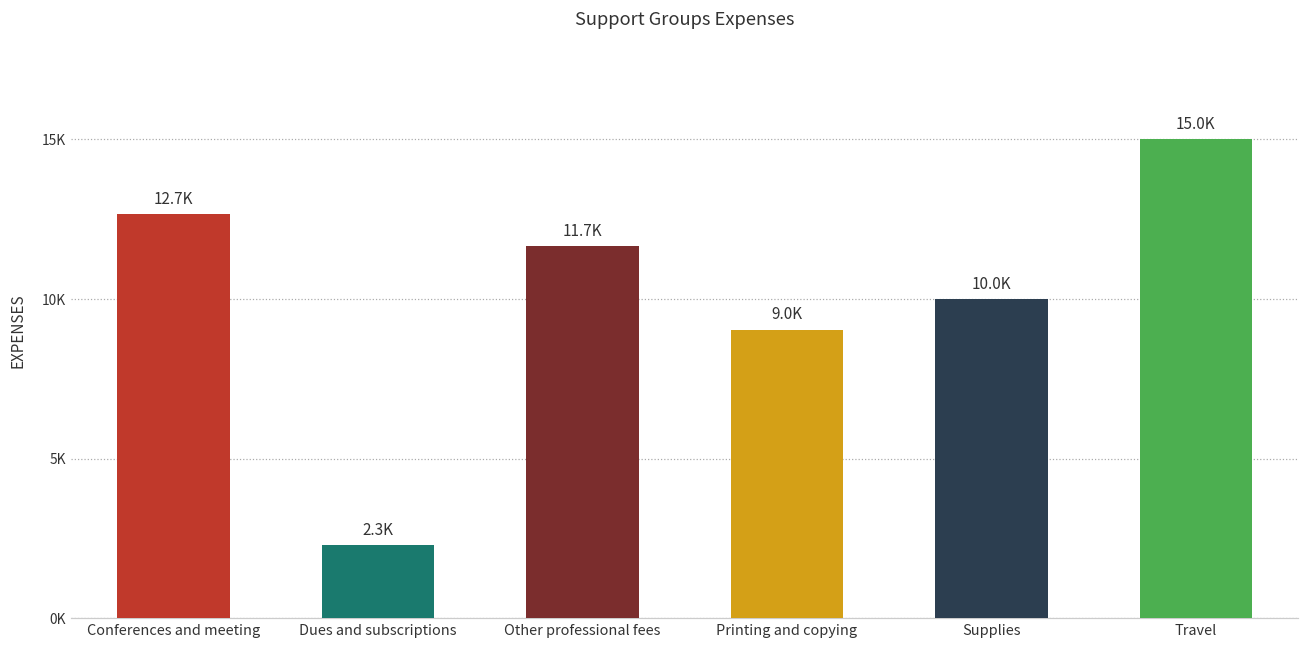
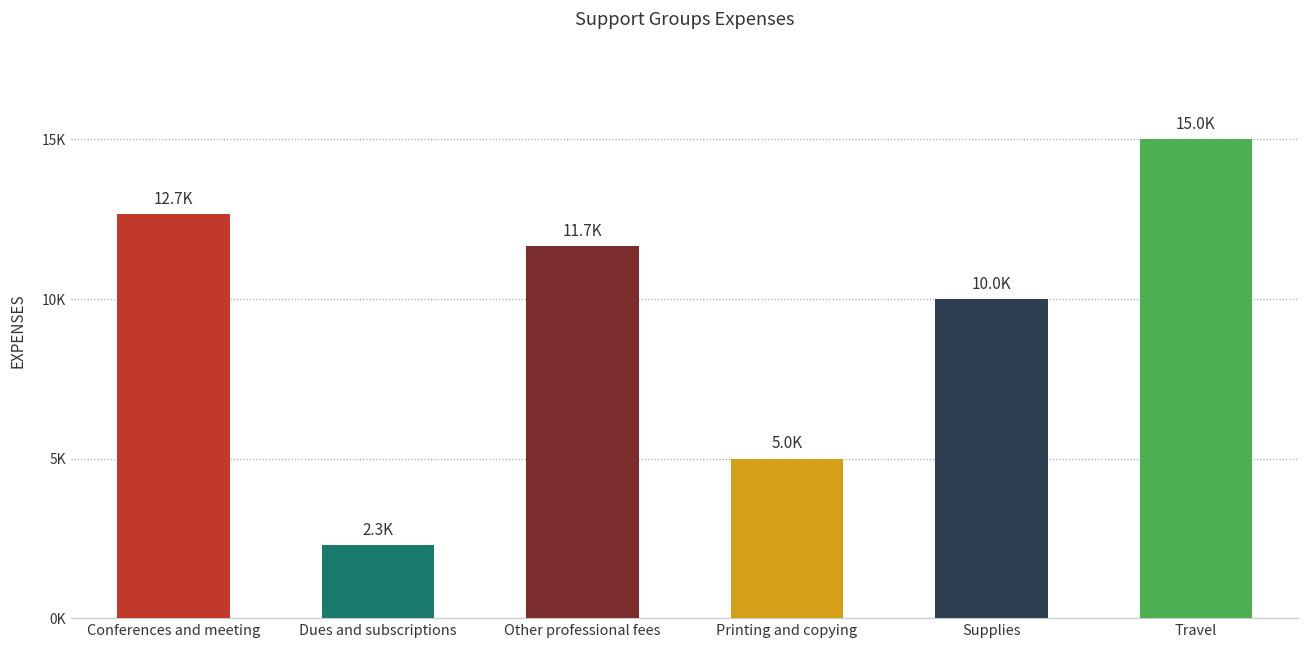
  {
    "Conferences and meeting": "12.7K",
    "Dues and subscriptions": "2.3K",
    "Other professional fees": "11.7K",
-   "Printing and copying": "9.0K",
+   "Printing and copying": "5.0K",
    "Supplies": "10.0K",
    "Travel": "15.0K"
  }
